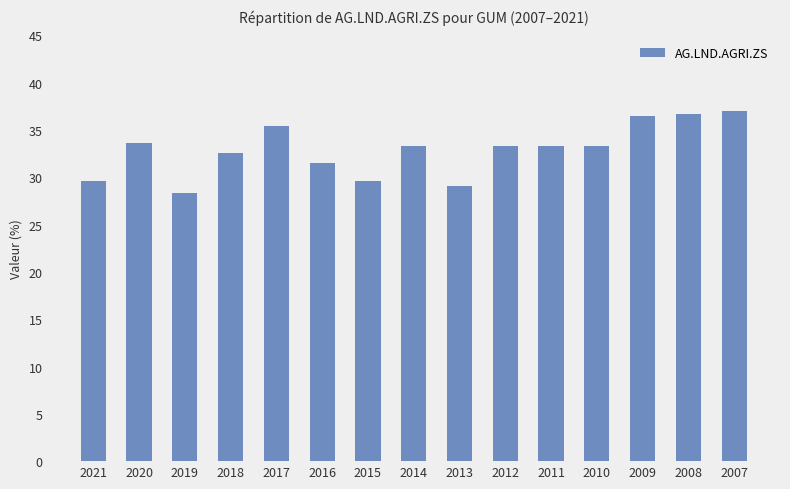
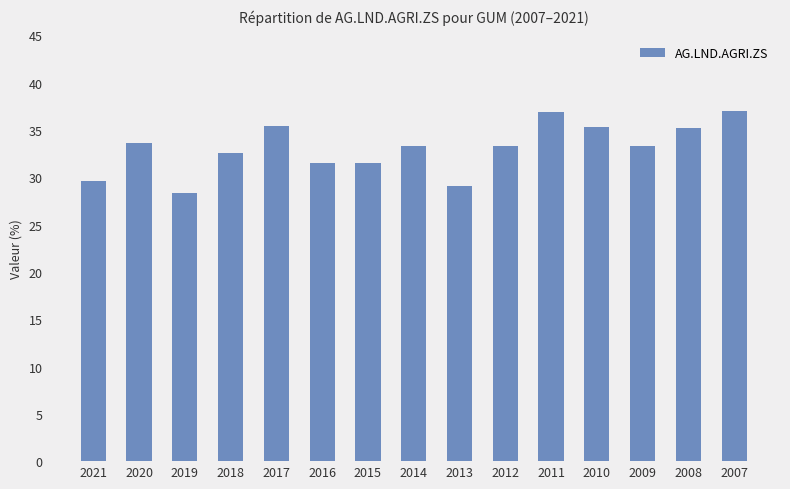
  {
    "2021": 30,
    "2020": 34,
    "2019": 28,
    "2018": 33,
    "2017": 35,
    "2016": 31,
-   "2015": 30,
+   "2015": 31,
    "2014": 33,
    "2013": 29,
    "2012": 33,
-   "2011": 33,
-   "2010": 33,
-   "2009": 36,
-   "2008": 37,
+   "2011": 37,
+   "2010": 35,
+   "2009": 33,
+   "2008": 35,
    "2007": 37
  }
